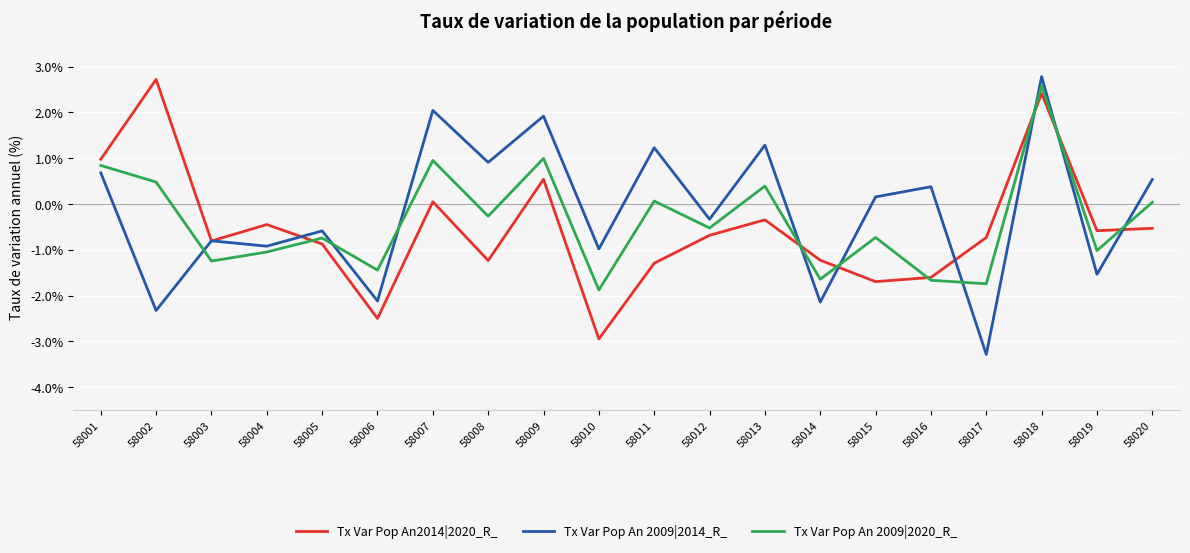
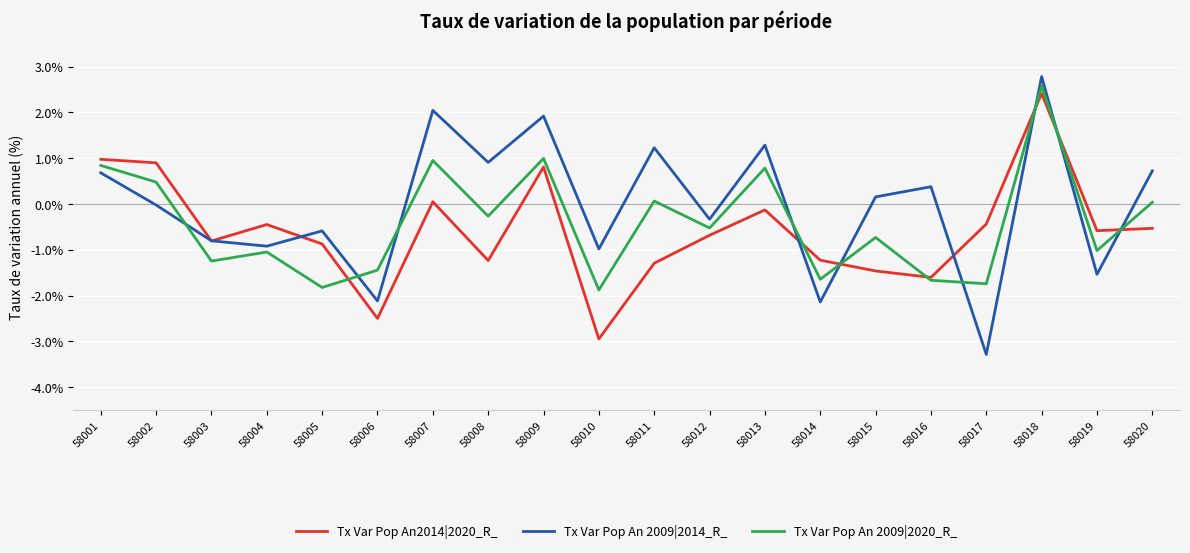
  {
    "Tx Var Pop An2014|2020_R_": {
      "58001": "1.0%",
-     "58002": "2.7%",
+     "58002": "0.9%",
      "58004": "-0.4%",
      "58005": "-0.9%",
      "58006": "-2.5%",
      "58007": "0.0%",
      "58008": "-1.2%",
-     "58009": "0.5%",
+     "58009": "0.8%",
      "58010": "-2.9%",
      "58011": "-1.3%",
      "58012": "-0.7%",
-     "58013": "-0.3%",
+     "58013": "-0.1%",
      "58014": "-1.2%",
-     "58015": "-1.7%",
+     "58015": "-1.5%",
      "58016": "-1.6%",
-     "58017": "-0.7%",
+     "58017": "-0.4%",
      "58018": "2.4%",
      "58019": "-0.6%",
      "58020": "-0.5%"
    },
    "Tx Var Pop An 2009|2014_R_": {
      "58001": "0.7%",
-     "58002": "-2.3%",
+     "58002": "0.0%",
      "58004": "-0.9%",
      "58005": "-0.6%",
      "58006": "-2.1%",
      "58007": "2.0%",
      "58008": "0.9%",
      "58009": "1.9%",
      "58010": "-1.0%",
      "58011": "1.2%",
      "58012": "-0.3%",
      "58013": "1.3%",
      "58014": "-2.1%",
      "58015": "0.2%",
      "58016": "0.4%",
      "58017": "-3.3%",
      "58018": "2.8%",
      "58019": "-1.5%",
-     "58020": "0.5%"
+     "58020": "0.7%"
    },
    "Tx Var Pop An 2009|2020_R_": {
      "58001": "0.8%",
      "58002": "0.5%",
      "58003": "-1.2%",
      "58004": "-1.0%",
-     "58005": "-0.7%",
+     "58005": "-1.8%",
      "58006": "-1.4%",
      "58007": "1.0%",
      "58008": "-0.3%",
      "58009": "1.0%",
      "58010": "-1.9%",
      "58011": "0.1%",
      "58012": "-0.5%",
-     "58013": "0.4%",
+     "58013": "0.8%",
      "58014": "-1.6%",
      "58015": "-0.7%",
      "58016": "-1.7%",
      "58017": "-1.7%",
      "58018": "2.6%",
      "58019": "-1.0%",
      "58020": "0.0%"
    }
  }
